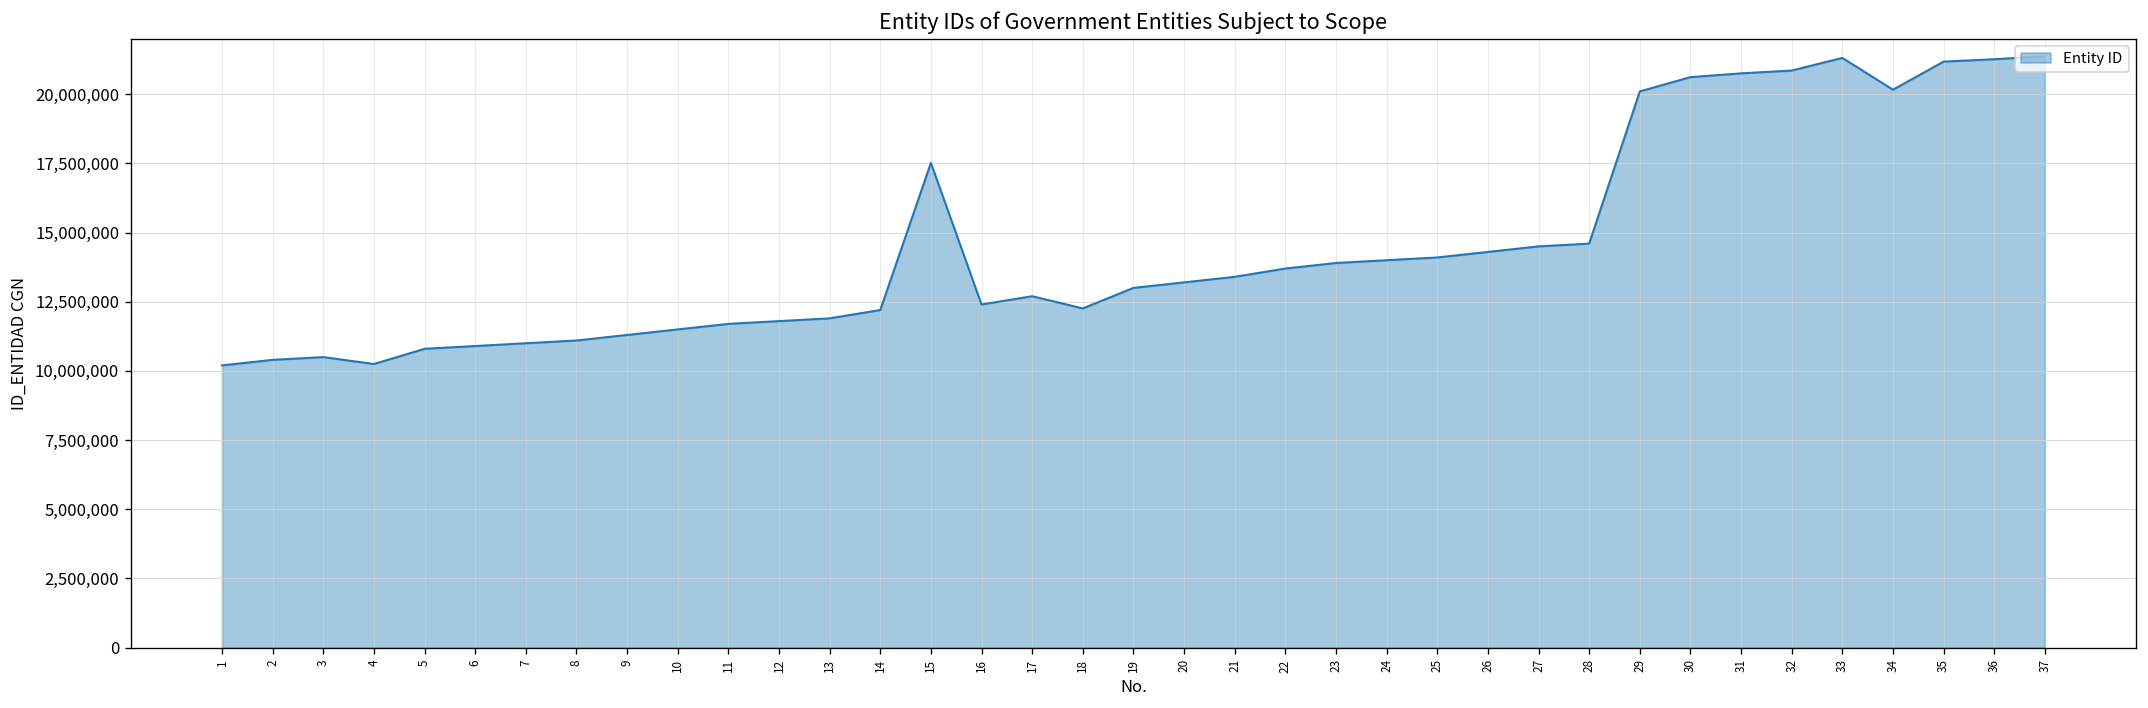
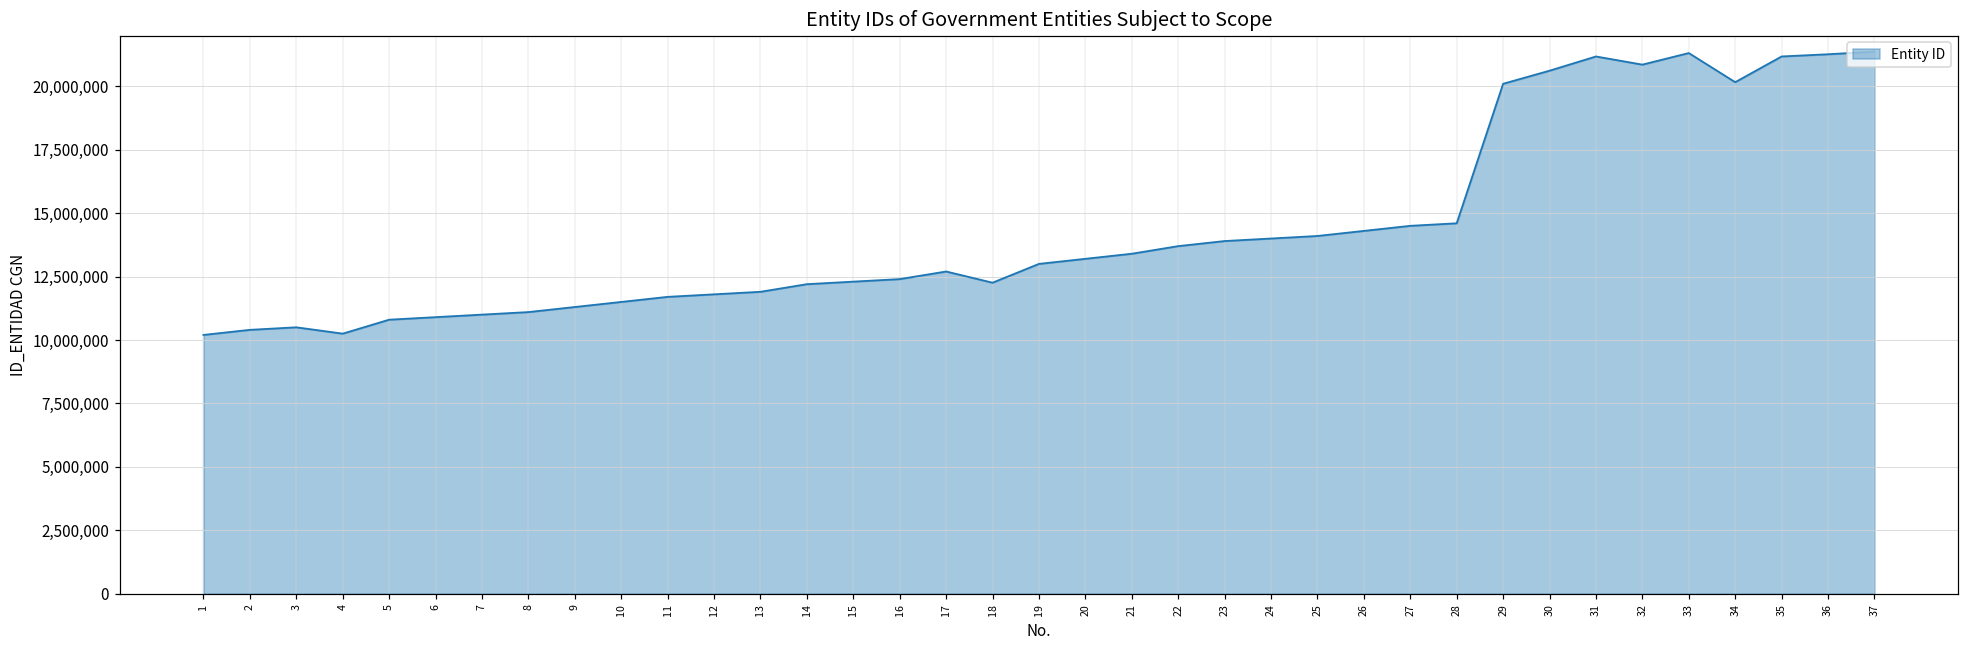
  {
    "1": "10,200,000",
    "2": "10,400,000",
    "3": "10,500,000",
    "4": "10,300,000",
    "5": "10,800,000",
    "6": "10,900,000",
    "7": "11,000,000",
    "8": "11,100,000",
    "9": "11,300,000",
    "10": "11,500,000",
    "11": "11,700,000",
    "12": "11,800,000",
    "13": "11,900,000",
    "14": "12,200,000",
-   "15": "17,500,000",
+   "15": "12,300,000",
    "16": "12,400,000",
    "17": "12,700,000",
    "18": "12,300,000",
    "19": "13,000,000",
    "20": "13,200,000",
    "21": "13,400,000",
    "22": "13,700,000",
    "23": "13,900,000",
    "24": "14,000,000",
    "25": "14,100,000",
    "26": "14,300,000",
    "27": "14,500,000",
    "28": "14,600,000",
    "29": "20,100,000",
    "30": "20,600,000",
-   "31": "20,800,000",
+   "31": "21,200,000",
    "32": "20,900,000",
    "33": "21,300,000",
    "34": "20,200,000",
    "35": "21,200,000",
    "36": "21,300,000"
  }
